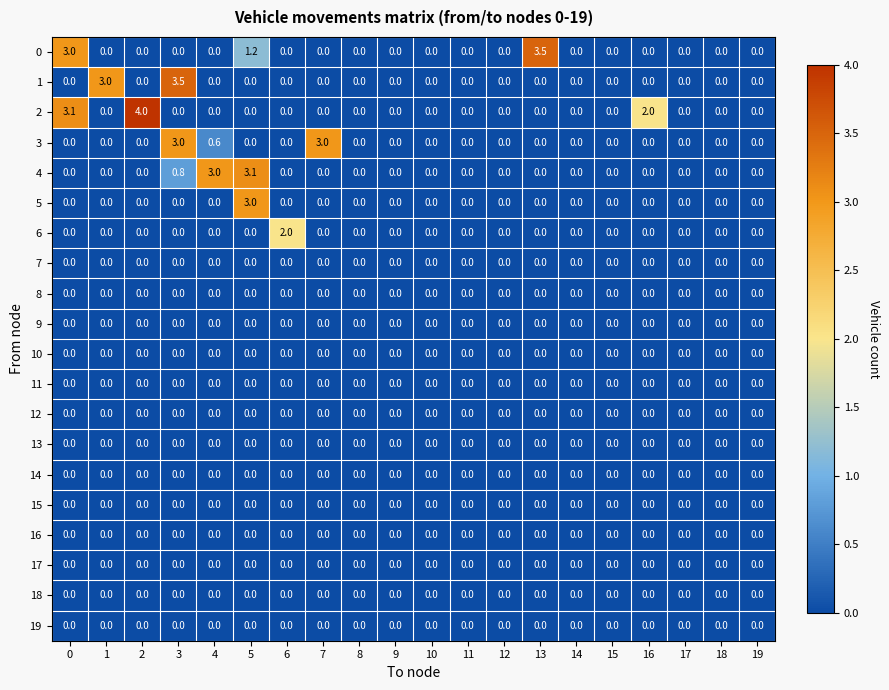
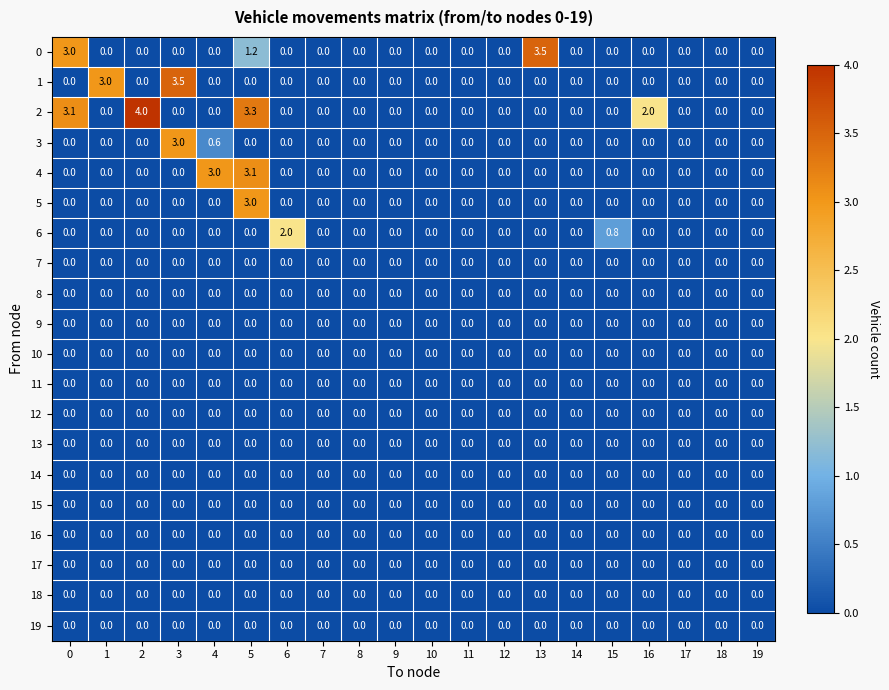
  {
    "2": {
      "0": 3.1,
      "1": 0.0,
      "2": 4.0,
      "3": 0.0,
      "4": 0.0,
-     "5": 0.0,
+     "5": 3.3,
      "6": 0.0,
      "7": 0.0,
      "8": 0.0,
      "9": 0.0,
      "10": 0.0,
      "11": 0.0,
      "12": 0.0,
      "13": 0.0,
      "14": 0.0,
      "15": 0.0,
      "16": 2.0,
      "17": 0.0,
      "18": 0.0,
      "19": 0.0
    },
    "3": {
      "0": 0.0,
      "1": 0.0,
      "2": 0.0,
      "3": 3.0,
      "4": 0.6,
      "5": 0.0,
      "6": 0.0,
-     "7": 3.0,
+     "7": 0.0,
      "8": 0.0,
      "9": 0.0,
      "10": 0.0,
      "11": 0.0,
      "12": 0.0,
      "13": 0.0,
      "14": 0.0,
      "15": 0.0,
      "16": 0.0,
      "17": 0.0,
      "18": 0.0,
      "19": 0.0
    },
    "4": {
      "0": 0.0,
      "1": 0.0,
      "2": 0.0,
-     "3": 0.8,
+     "3": 0.0,
      "4": 3.0,
      "5": 3.1,
      "6": 0.0,
      "7": 0.0,
      "8": 0.0,
      "9": 0.0,
      "10": 0.0,
      "11": 0.0,
      "12": 0.0,
      "13": 0.0,
      "14": 0.0,
      "15": 0.0,
      "16": 0.0,
      "17": 0.0,
      "18": 0.0,
      "19": 0.0
    },
    "6": {
      "0": 0.0,
      "1": 0.0,
      "2": 0.0,
      "3": 0.0,
      "4": 0.0,
      "5": 0.0,
      "6": 2.0,
      "7": 0.0,
      "8": 0.0,
      "9": 0.0,
      "10": 0.0,
      "11": 0.0,
      "12": 0.0,
      "13": 0.0,
      "14": 0.0,
-     "15": 0.0,
+     "15": 0.8,
      "16": 0.0,
      "17": 0.0,
      "18": 0.0,
      "19": 0.0
    }
  }
